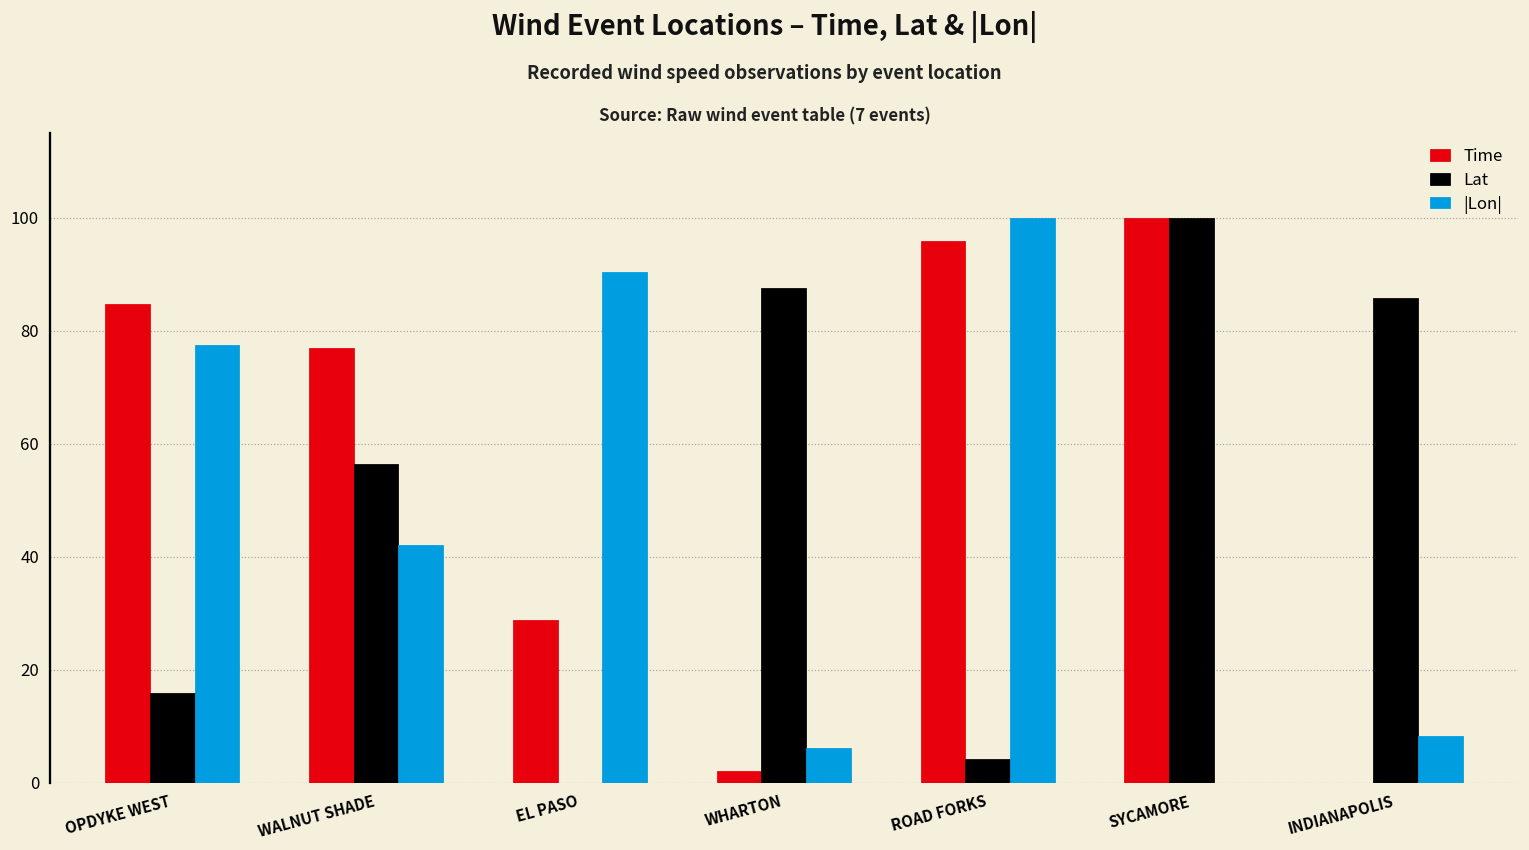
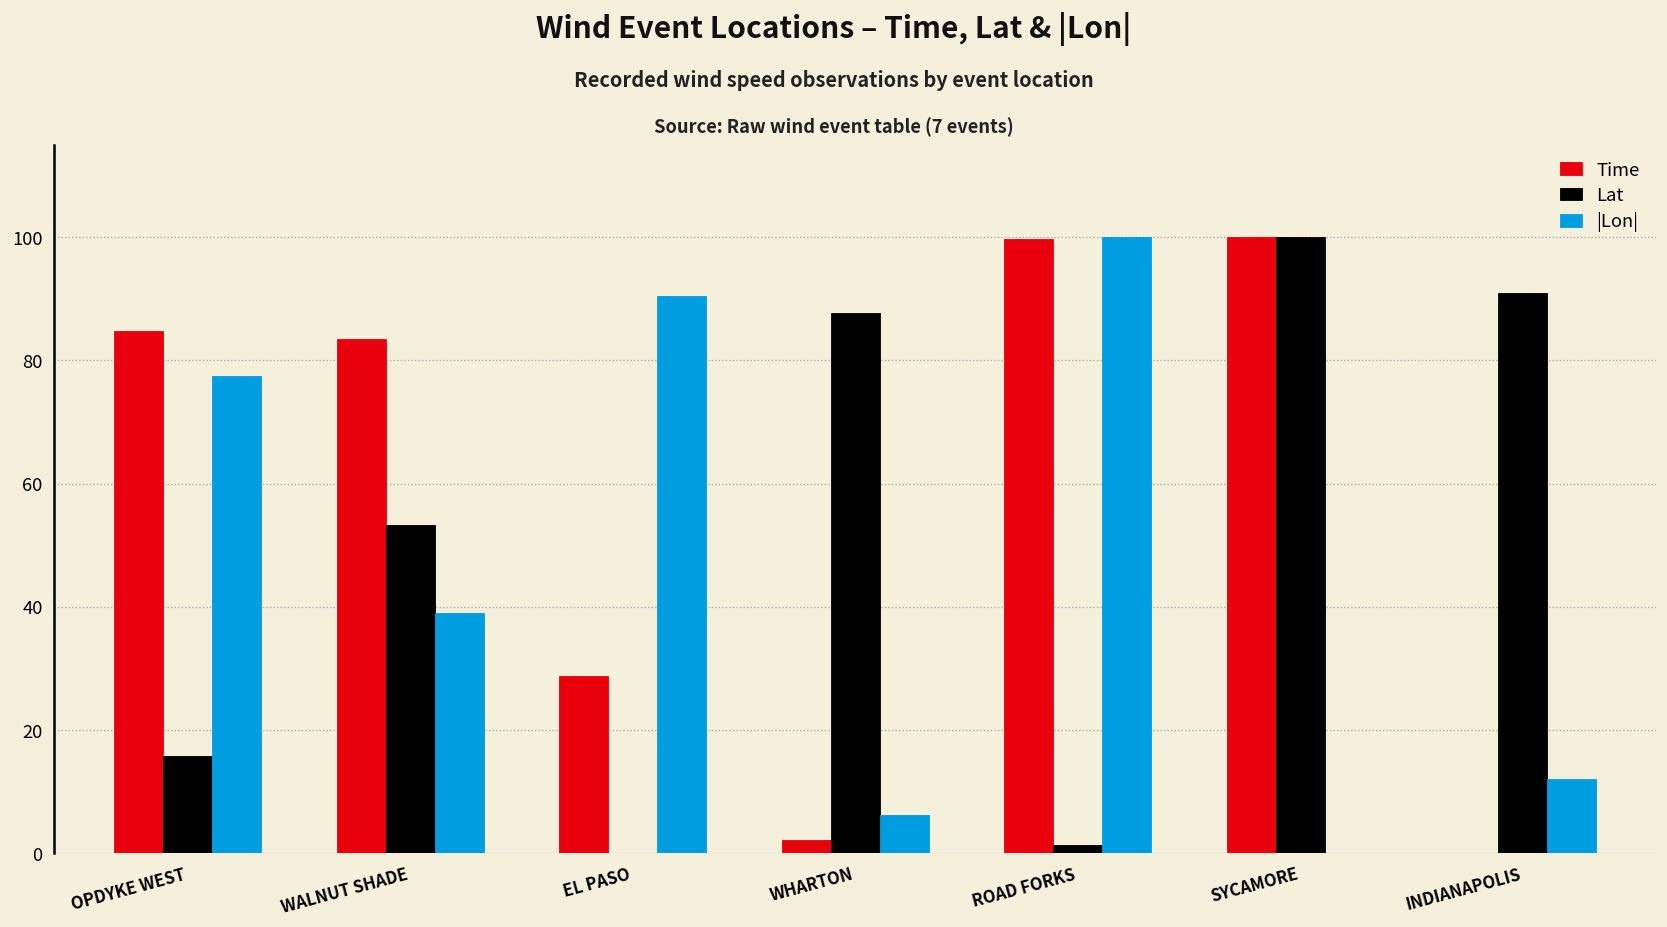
  {
    "Time": {
      "OPDYKE WEST": 85,
-     "WALNUT SHADE": 77,
+     "WALNUT SHADE": 84,
      "EL PASO": 29,
      "WHARTON": 2,
-     "ROAD FORKS": 96,
+     "ROAD FORKS": 100,
      "SYCAMORE": 100,
      "INDIANAPOLIS": 0
    },
    "Lat": {
      "OPDYKE WEST": 16,
-     "WALNUT SHADE": 56,
+     "WALNUT SHADE": 53,
      "EL PASO": 0,
      "WHARTON": 88,
-     "ROAD FORKS": 4,
+     "ROAD FORKS": 1,
      "SYCAMORE": 100,
-     "INDIANAPOLIS": 86
+     "INDIANAPOLIS": 91
    },
    "|Lon|": {
      "OPDYKE WEST": 77,
-     "WALNUT SHADE": 42,
+     "WALNUT SHADE": 39,
      "EL PASO": 90,
      "WHARTON": 6,
      "ROAD FORKS": 100,
      "SYCAMORE": 0,
-     "INDIANAPOLIS": 8
+     "INDIANAPOLIS": 12
    }
  }
